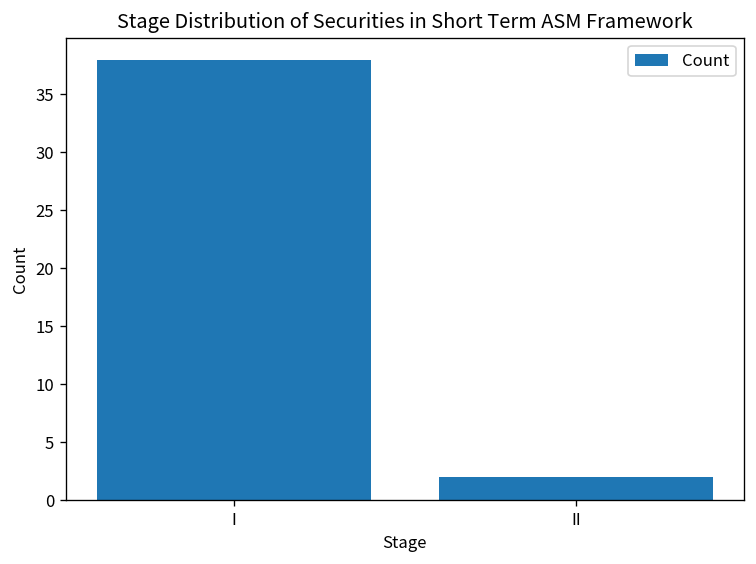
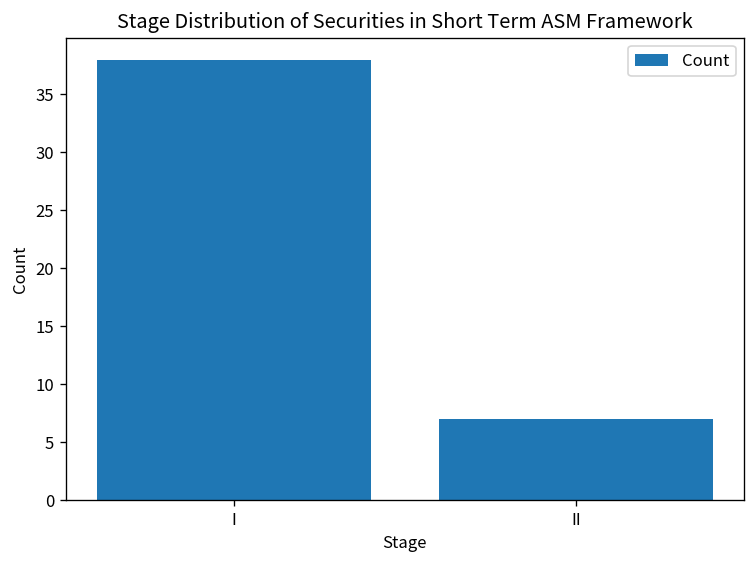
  {
    "I": 38,
-   "II": 2
+   "II": 7
  }
